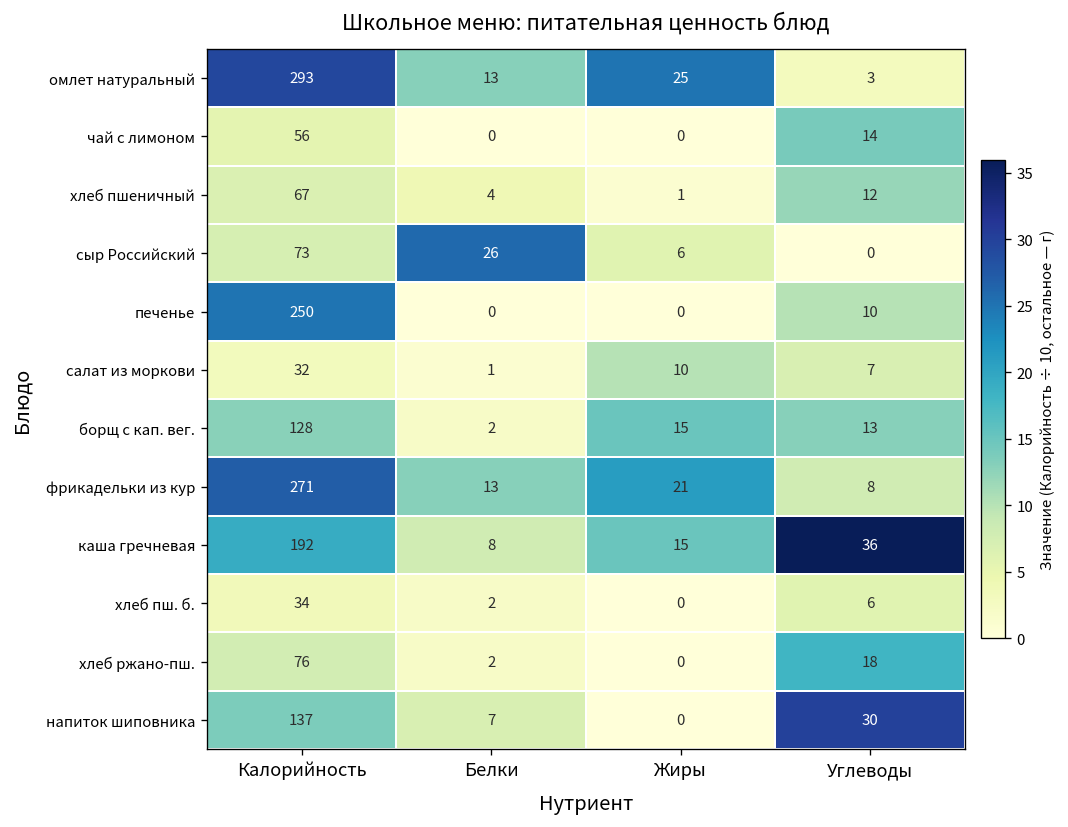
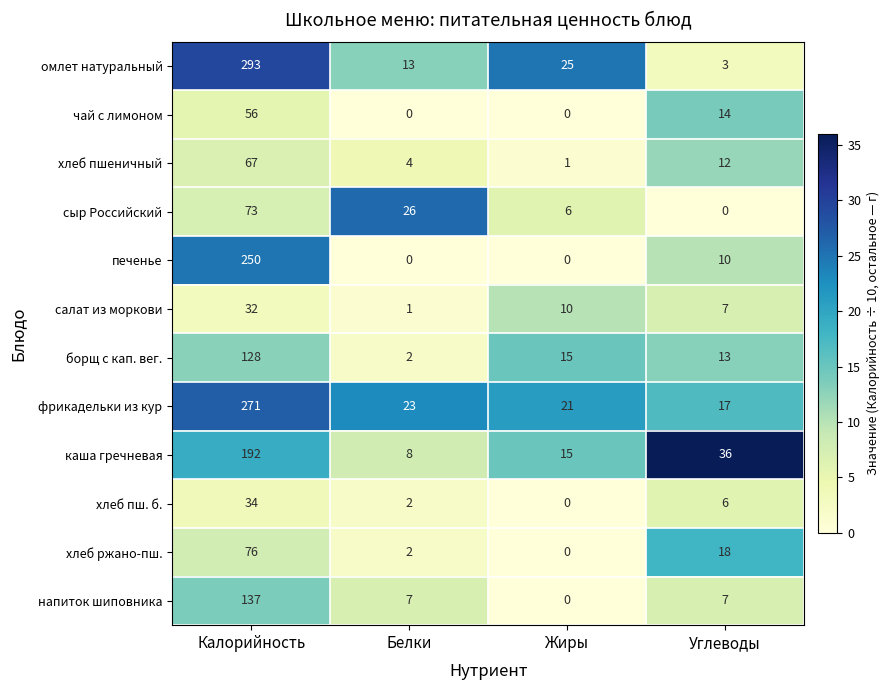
  {
    "омлет натуральный": {
      "Калорийность": 293,
      "Белки": 13,
      "Жиры": 25,
      "Углеводы": 3
    },
    "чай с лимоном": {
      "Калорийность": 56,
      "Белки": 0,
      "Жиры": 0,
      "Углеводы": 14
    },
    "хлеб пшеничный": {
      "Калорийность": 67,
      "Белки": 4,
      "Жиры": 1,
      "Углеводы": 12
    },
    "сыр Российский": {
      "Калорийность": 73,
      "Белки": 26,
      "Жиры": 6,
      "Углеводы": 0
    },
    "печенье": {
      "Калорийность": 250,
      "Белки": 0,
      "Жиры": 0,
      "Углеводы": 10
    },
    "салат из моркови": {
      "Калорийность": 32,
      "Белки": 1,
      "Жиры": 10,
      "Углеводы": 7
    },
    "борщ с кап. вег.": {
      "Калорийность": 128,
      "Белки": 2,
      "Жиры": 15,
      "Углеводы": 13
    },
    "фрикадельки из кур": {
      "Калорийность": 271,
-     "Белки": 13,
+     "Белки": 23,
      "Жиры": 21,
-     "Углеводы": 8
+     "Углеводы": 17
    },
    "каша гречневая": {
      "Калорийность": 192,
      "Белки": 8,
      "Жиры": 15,
      "Углеводы": 36
    },
    "хлеб пш. б.": {
      "Калорийность": 34,
      "Белки": 2,
      "Жиры": 0,
      "Углеводы": 6
    },
    "хлеб ржано-пш.": {
      "Калорийность": 76,
      "Белки": 2,
      "Жиры": 0,
      "Углеводы": 18
    },
    "напиток шиповника": {
      "Калорийность": 137,
      "Белки": 7,
      "Жиры": 0,
-     "Углеводы": 30
+     "Углеводы": 7
    }
  }
